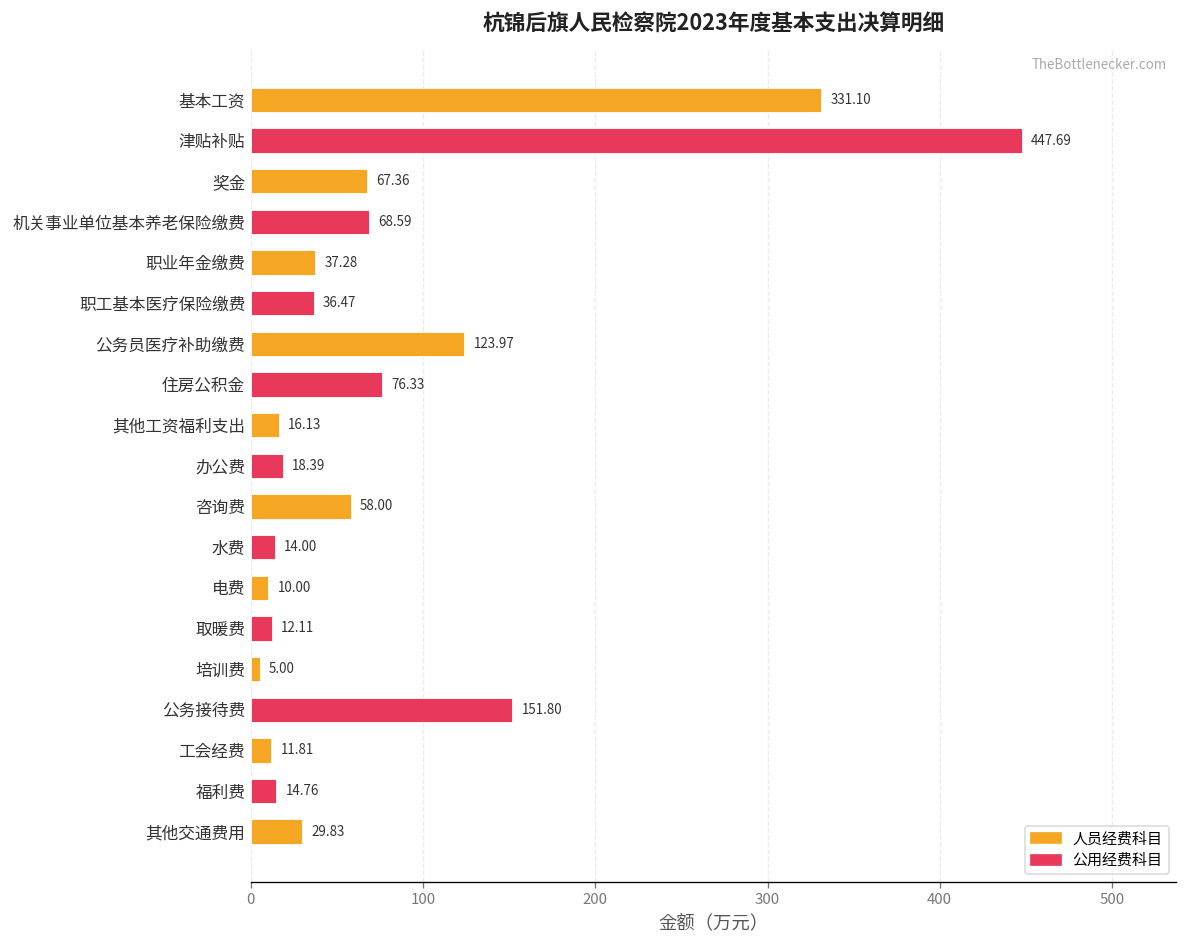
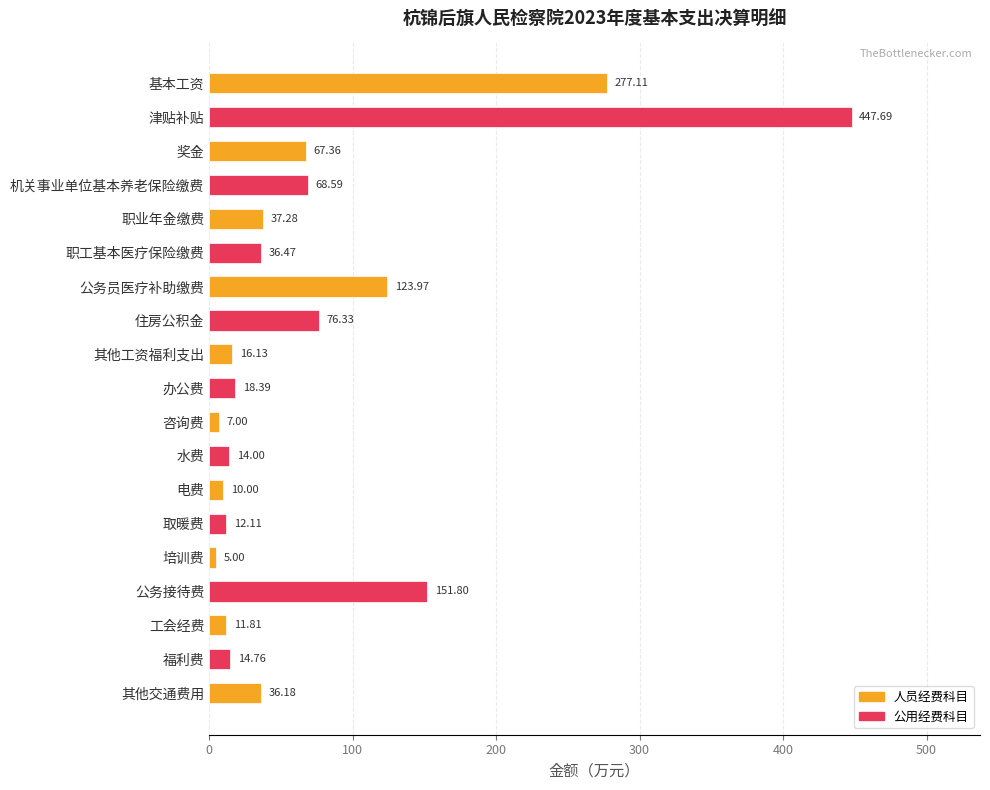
  {
-   "基本工资": 331.10,
+   "基本工资": 277.11,
    "津贴补贴": 447.69,
    "奖金": 67.36,
    "机关事业单位基本养老保险缴费": 68.59,
    "职业年金缴费": 37.28,
    "职工基本医疗保险缴费": 36.47,
    "公务员医疗补助缴费": 123.97,
    "住房公积金": 76.33,
    "其他工资福利支出": 16.13,
    "办公费": 18.39,
-   "咨询费": 58.00,
+   "咨询费": 7.00,
    "水费": 14.00,
    "电费": 10.00,
    "取暖费": 12.11,
    "培训费": 5.00,
    "公务接待费": 151.80,
    "工会经费": 11.81,
    "福利费": 14.76,
-   "其他交通费用": 29.83
+   "其他交通费用": 36.18
  }
